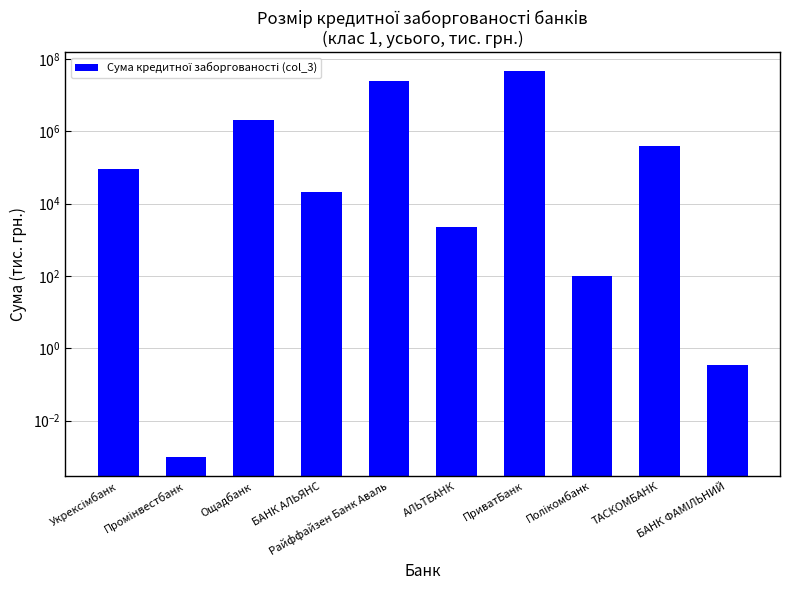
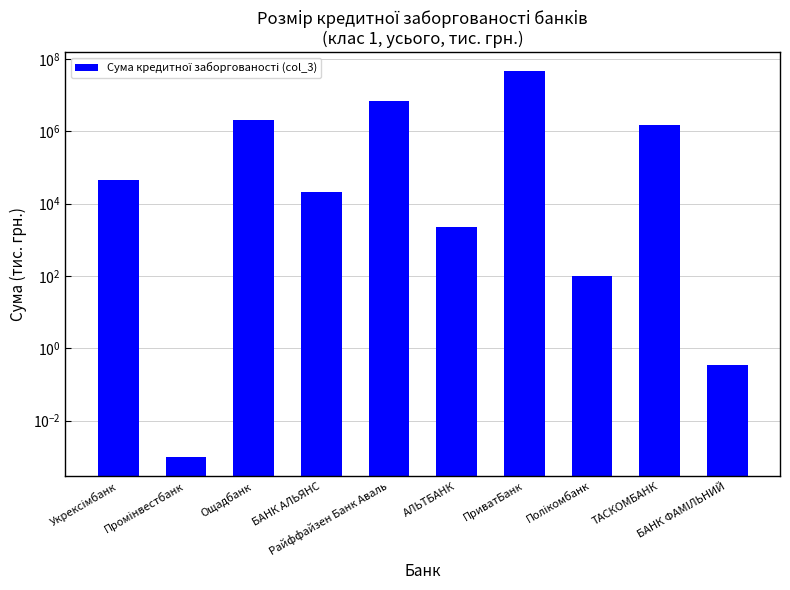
  {
-   "Укрексімбанк": 90000,
+   "Укрексімбанк": 40000,
    "Промінвестбанк": 0.0010,
    "Ощадбанк": 2000000,
    "БАНК АЛЬЯНС": 20000,
-   "Райффайзен Банк Аваль": 20000000,
+   "Райффайзен Банк Аваль": 7000000,
    "АЛЬТБАНК": 2000,
    "ПриватБанк": 50000000,
    "Полікомбанк": 100,
-   "ТАСКОМБАНК": 400000,
+   "ТАСКОМБАНК": 1500000,
    "БАНК ФАМІЛЬНИЙ": 0.3
  }
